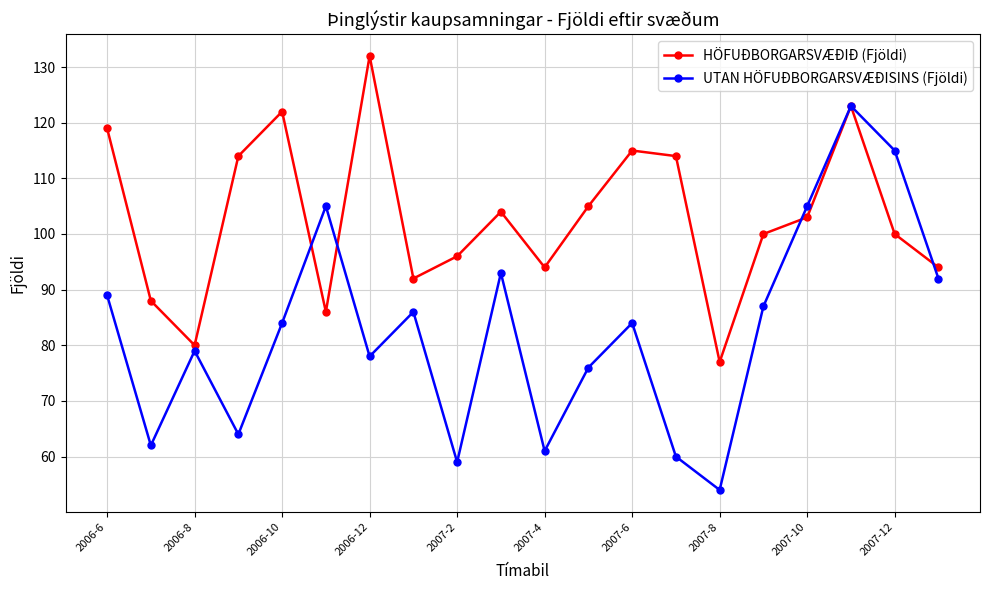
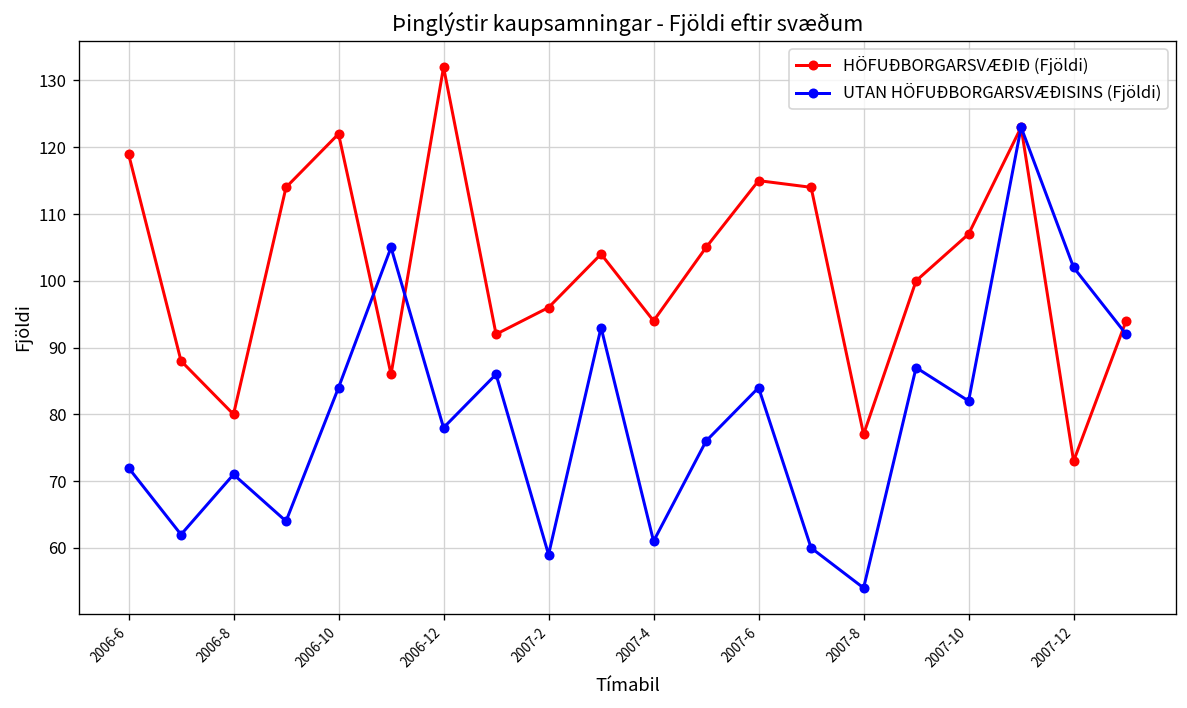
  {
    "HÖFUÐBORGARSVÆÐIÐ (Fjöldi)": {
      "2006-6": 119,
      "2006-8": 80,
      "2006-10": 122,
      "2006-12": 132,
      "2007-2": 96,
      "2007-4": 94,
      "2007-6": 115,
      "2007-8": 77,
-     "2007-10": 103,
-     "2007-12": 100
+     "2007-10": 107,
+     "2007-12": 73
    },
    "UTAN HÖFUÐBORGARSVÆÐISINS (Fjöldi)": {
-     "2006-6": 89,
-     "2006-8": 79,
+     "2006-6": 72,
+     "2006-8": 71,
      "2006-10": 84,
      "2006-12": 78,
      "2007-2": 59,
      "2007-4": 61,
      "2007-6": 84,
      "2007-8": 54,
-     "2007-10": 105,
-     "2007-12": 115
+     "2007-10": 82,
+     "2007-12": 102
    }
  }
